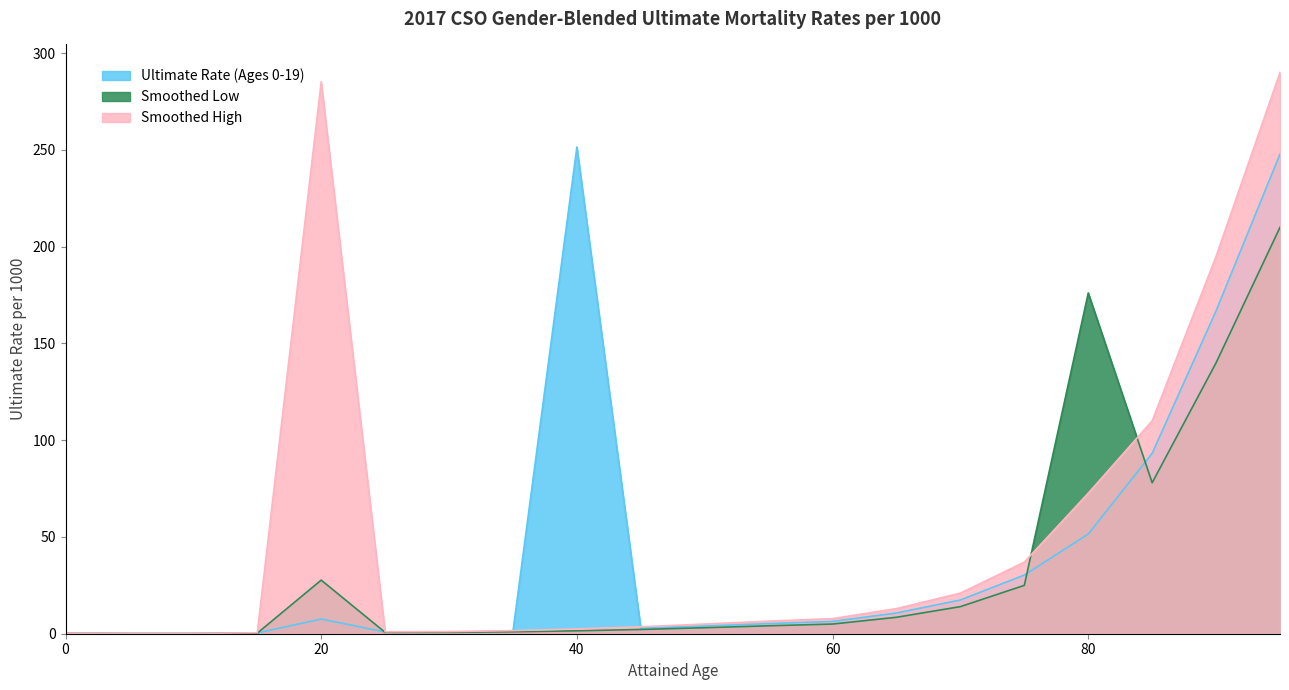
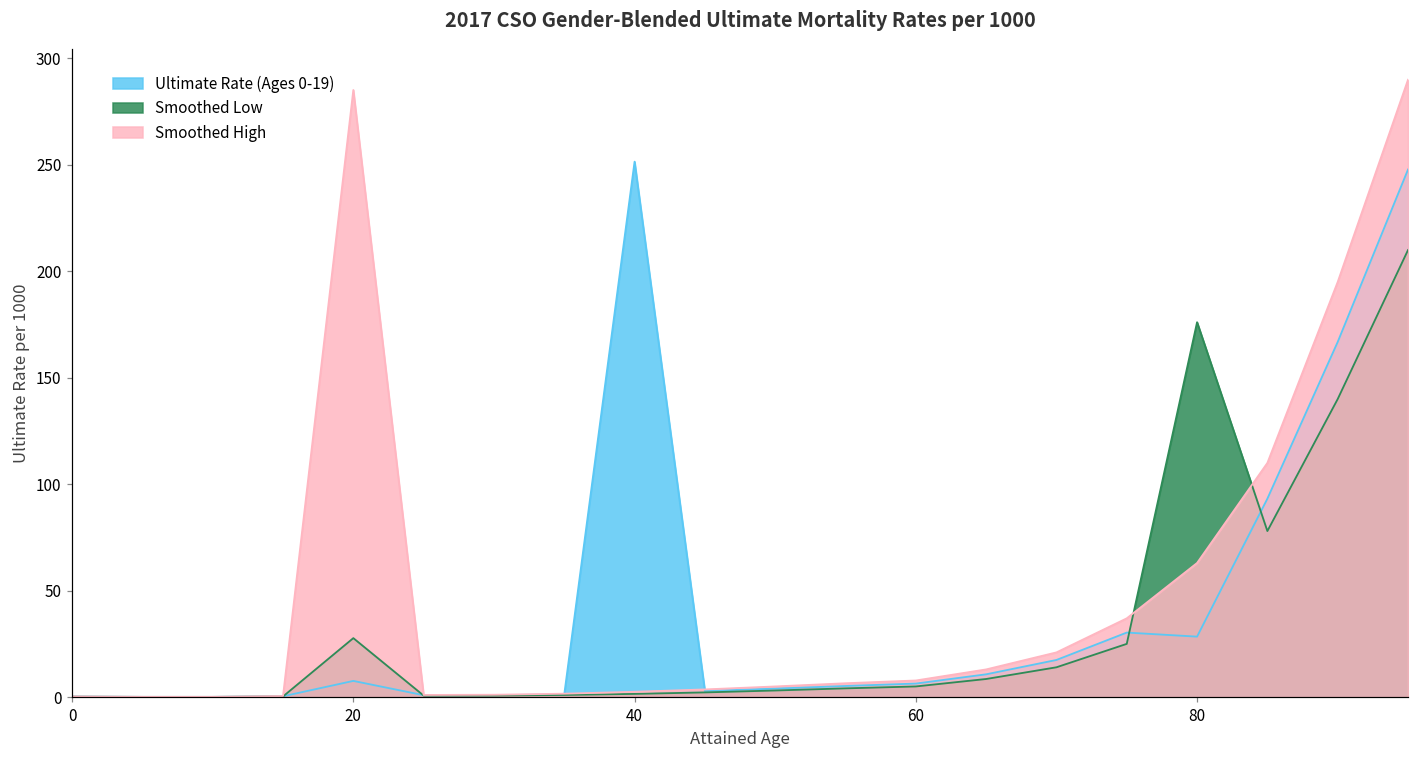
  {
    "Ultimate Rate (Ages 0-19)": {
      "20": 8,
      "40": 252,
      "60": 6,
-     "80": 52
+     "80": 28
    },
    "Smoothed Low": {
      "20": 28,
      "60": 5,
      "80": 176
    },
    "Smoothed High": {
      "20": 285,
      "60": 8,
-     "80": 73
+     "80": 63
    }
  }
